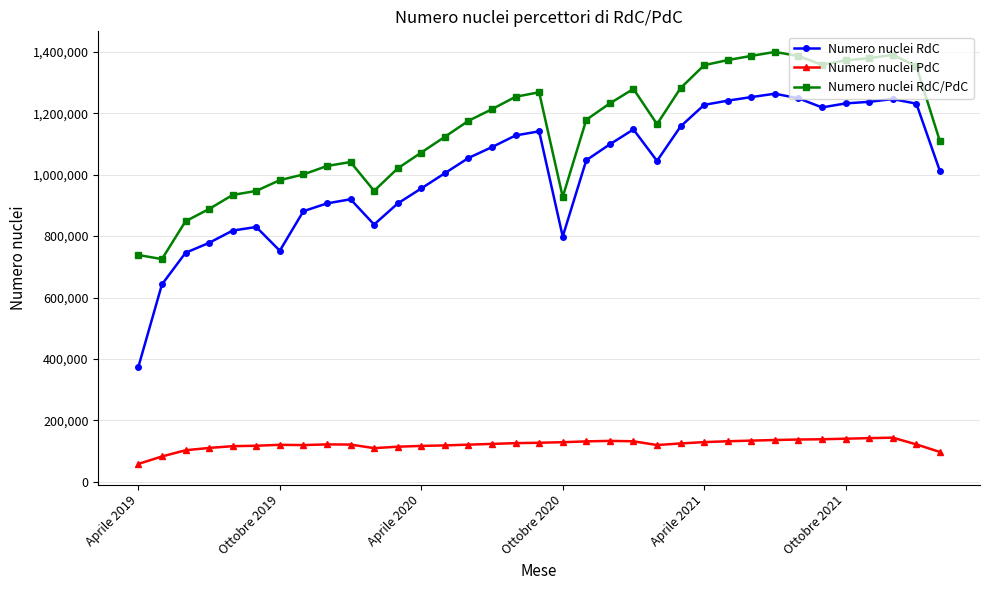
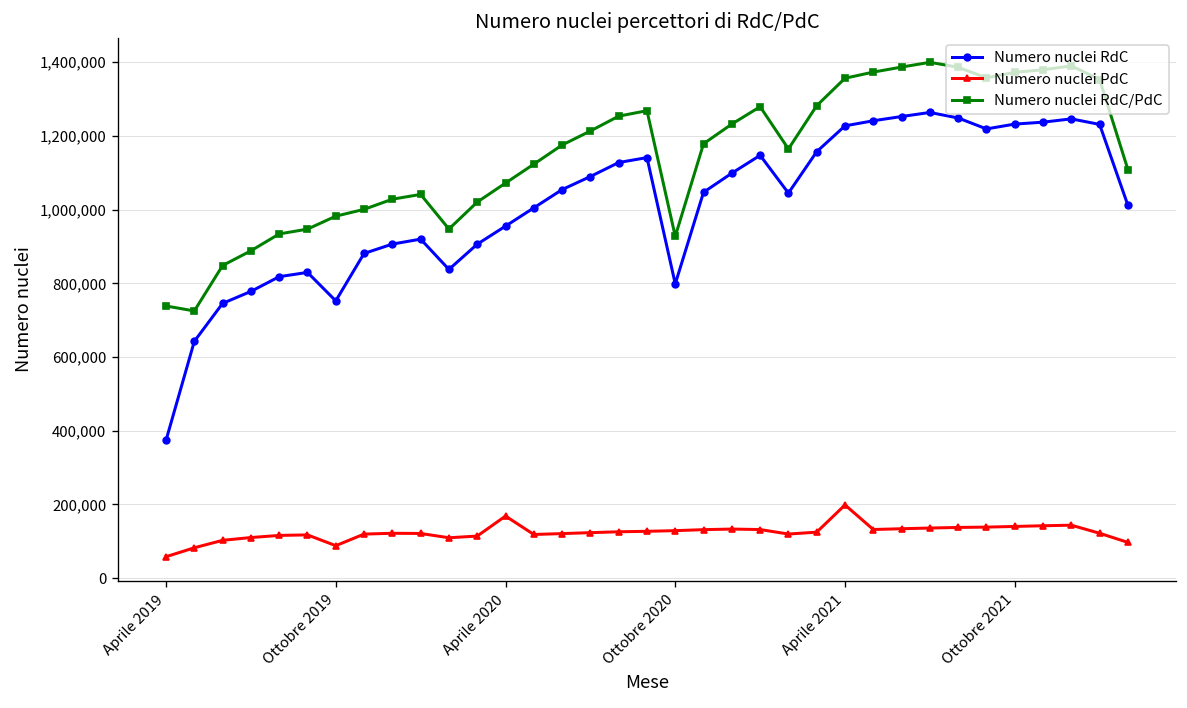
  {
    "Numero nuclei RdC": {
      "Aprile 2019": "370,000",
      "Ottobre 2019": "750,000",
      "Aprile 2020": "960,000",
      "Ottobre 2020": "800,000",
      "Aprile 2021": "1,230,000",
      "Ottobre 2021": "1,230,000"
    },
    "Numero nuclei PdC": {
      "Aprile 2019": "60,000",
-     "Ottobre 2019": "120,000",
-     "Aprile 2020": "120,000",
+     "Ottobre 2019": "90,000",
+     "Aprile 2020": "170,000",
      "Ottobre 2020": "130,000",
-     "Aprile 2021": "130,000",
+     "Aprile 2021": "200,000",
      "Ottobre 2021": "140,000"
    },
    "Numero nuclei RdC/PdC": {
      "Aprile 2019": "740,000",
      "Ottobre 2019": "980,000",
      "Aprile 2020": "1,070,000",
      "Ottobre 2020": "930,000",
      "Aprile 2021": "1,360,000"
    }
  }
